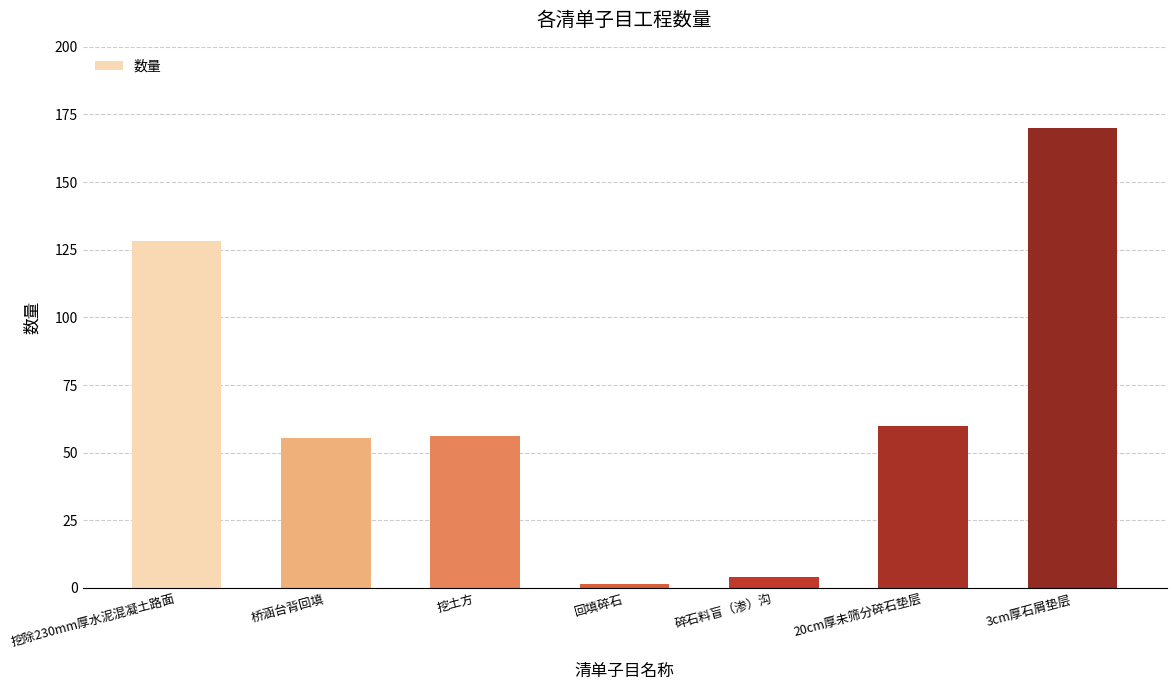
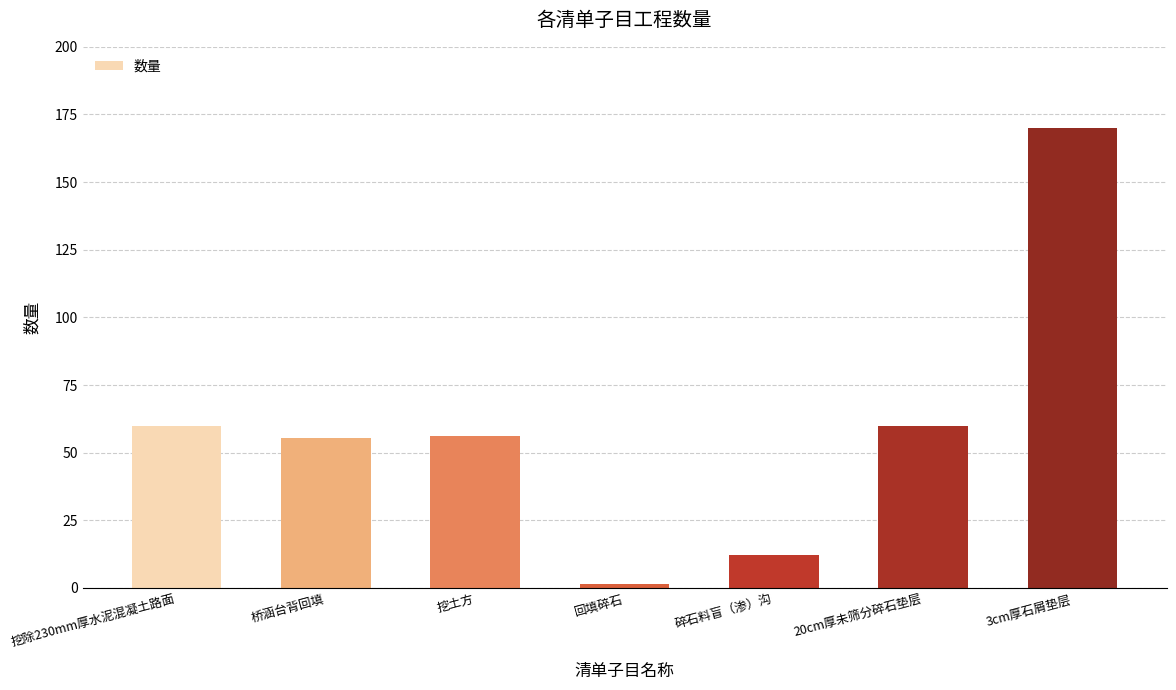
  {
-   "挖除230mm厚水泥混凝土路面": 128,
+   "挖除230mm厚水泥混凝土路面": 60,
    "桥涵台背回填": 56,
    "挖土方": 56,
    "回填碎石": 2,
-   "碎石料盲（渗）沟": 4,
+   "碎石料盲（渗）沟": 12,
    "20cm厚未筛分碎石垫层": 60,
    "3cm厚石屑垫层": 170
  }
